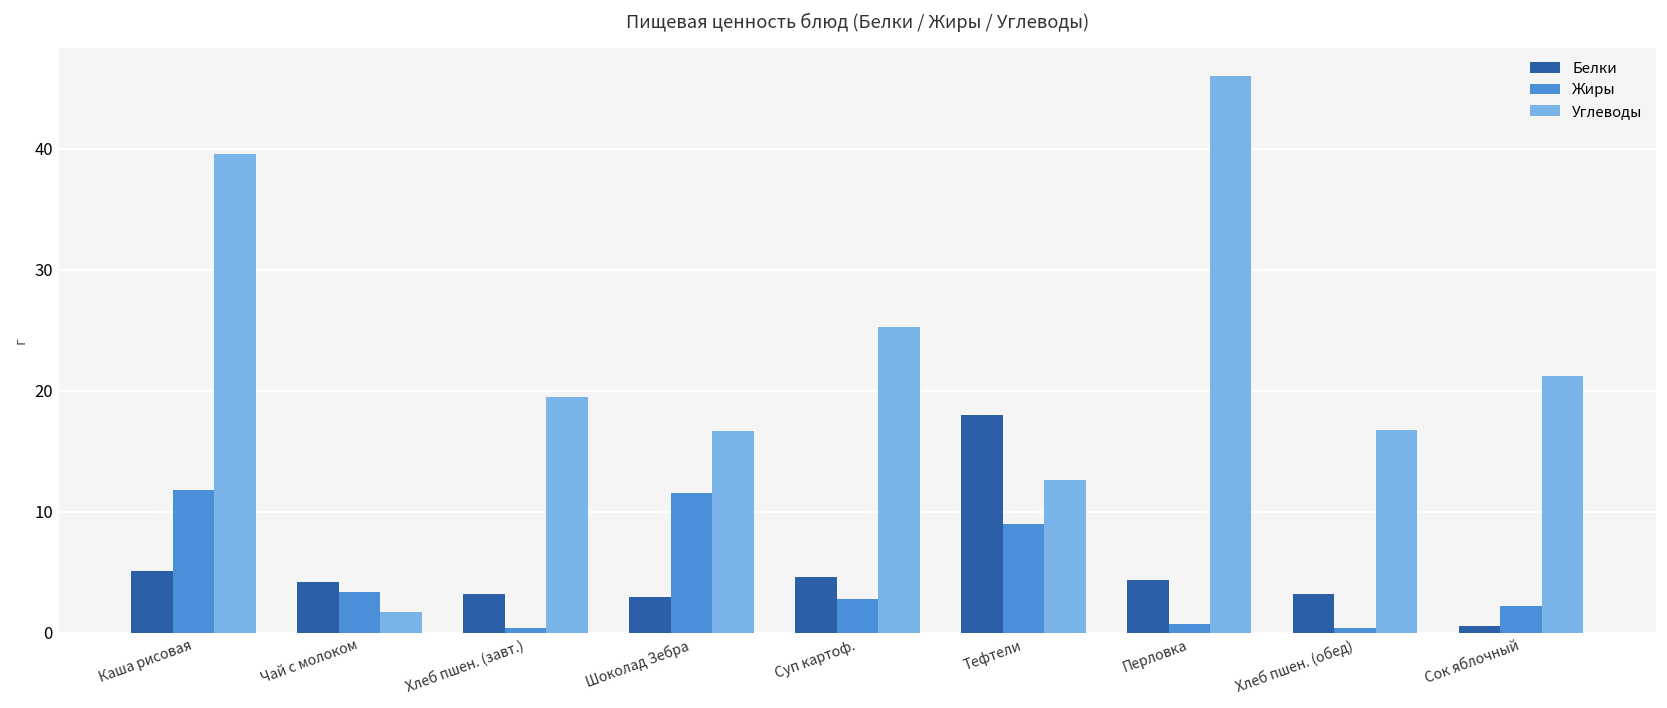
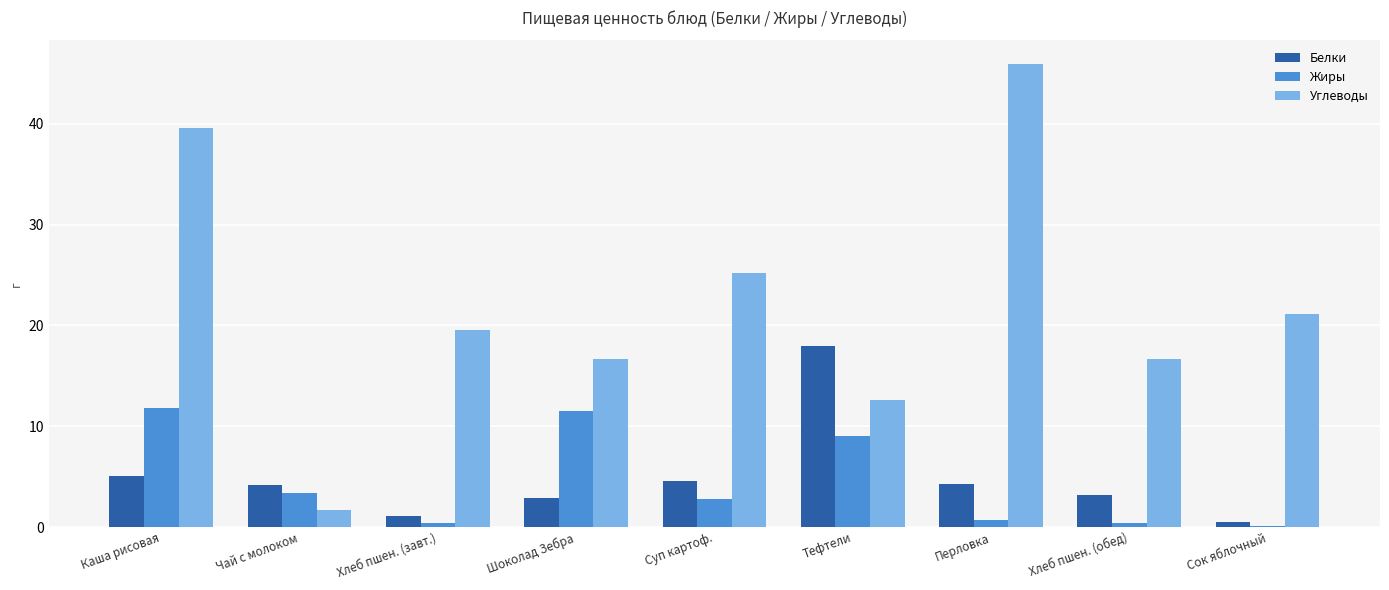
  {
    "Белки": {
      "Каша рисовая": 5.1,
      "Чай с молоком": 4.2,
-     "Хлеб пшен. (завт.)": 3.2,
+     "Хлеб пшен. (завт.)": 1.1,
      "Шоколад Зебра": 2.9,
      "Суп картоф.": 4.6,
      "Тефтели": 18.0,
      "Перловка": 4.3,
      "Хлеб пшен. (обед)": 3.2,
      "Сок яблочный": 0.5
    },
    "Жиры": {
      "Каша рисовая": 11.8,
      "Чай с молоком": 3.4,
      "Хлеб пшен. (завт.)": 0.4,
      "Шоколад Зебра": 11.5,
      "Суп картоф.": 2.8,
      "Тефтели": 9.0,
      "Перловка": 0.7,
      "Хлеб пшен. (обед)": 0.4,
-     "Сок яблочный": 2.2
+     "Сок яблочный": 0.1
    },
    "Углеводы": {
      "Каша рисовая": 39.6,
      "Чай с молоком": 1.7,
      "Хлеб пшен. (завт.)": 19.5,
      "Шоколад Зебра": 16.7,
      "Суп картоф.": 25.2,
      "Тефтели": 12.6,
      "Перловка": 46.0,
      "Хлеб пшен. (обед)": 16.7,
      "Сок яблочный": 21.2
    }
  }
